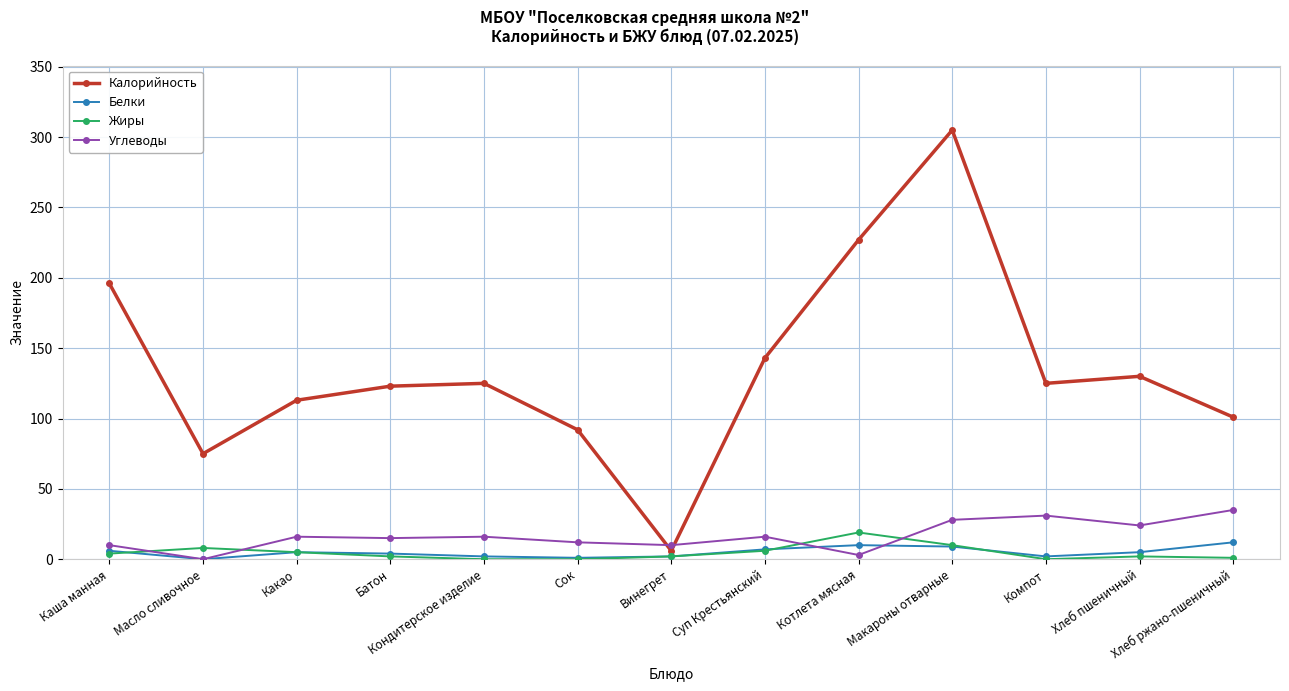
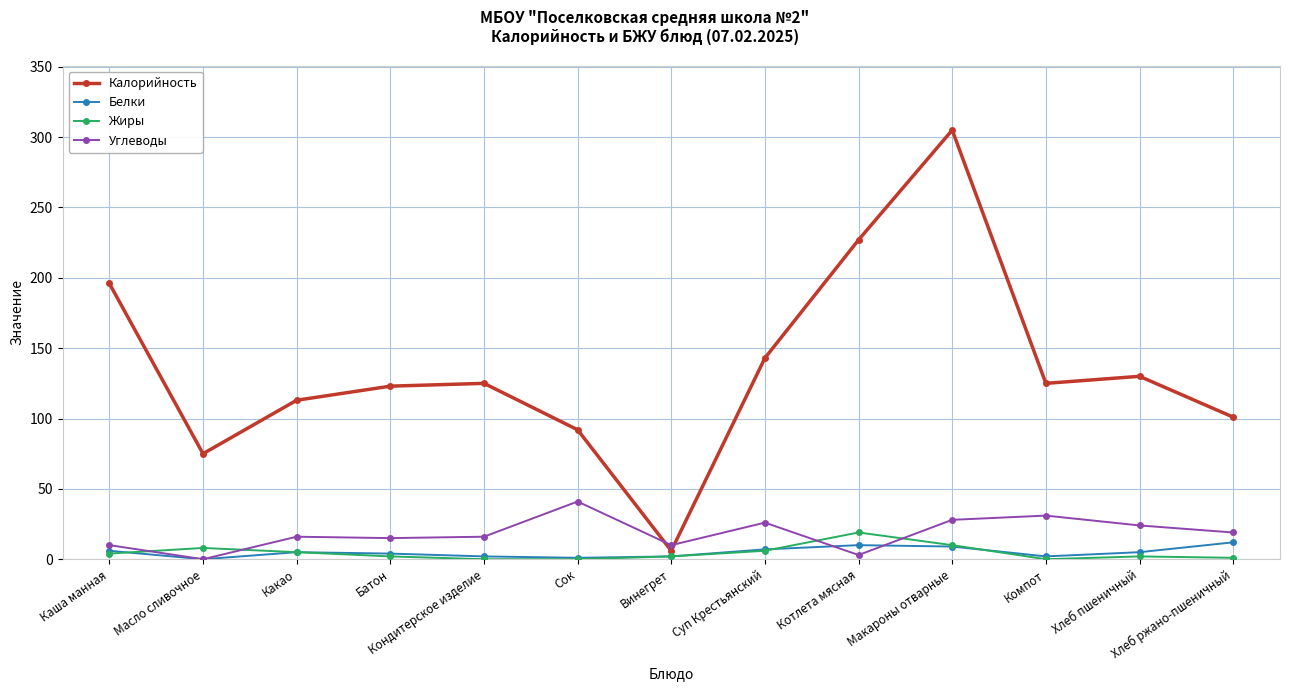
  {
    "Калорийность": {
      "Каша манная": 196,
      "Масло сливочное": 75,
      "Какао": 113,
      "Батон": 123,
      "Кондитерское изделие": 125,
      "Сок": 92,
      "Винегрет": 6,
      "Суп Крестьянский": 143,
      "Котлета мясная": 227,
      "Макароны отварные": 305,
      "Компот": 125,
      "Хлеб пшеничный": 130,
      "Хлеб ржано-пшеничный": 101
    },
    "Белки": {
      "Каша манная": 6,
      "Батон": 4,
      "Кондитерское изделие": 2,
      "Котлета мясная": 10,
      "Компот": 2,
      "Хлеб пшеничный": 5,
      "Хлеб ржано-пшеничный": 12
    },
    "Жиры": {
      "Каша манная": 4,
      "Масло сливочное": 8,
      "Батон": 2,
      "Кондитерское изделие": 0,
      "Котлета мясная": 19,
      "Компот": 0,
      "Хлеб пшеничный": 2,
      "Хлеб ржано-пшеничный": 1
    },
    "Углеводы": {
      "Каша манная": 10,
      "Какао": 16,
      "Батон": 15,
      "Кондитерское изделие": 16,
-     "Сок": 12,
+     "Сок": 41,
      "Винегрет": 10,
-     "Суп Крестьянский": 16,
+     "Суп Крестьянский": 26,
      "Котлета мясная": 3,
      "Макароны отварные": 28,
      "Компот": 31,
      "Хлеб пшеничный": 24,
-     "Хлеб ржано-пшеничный": 35
+     "Хлеб ржано-пшеничный": 19
    }
  }
